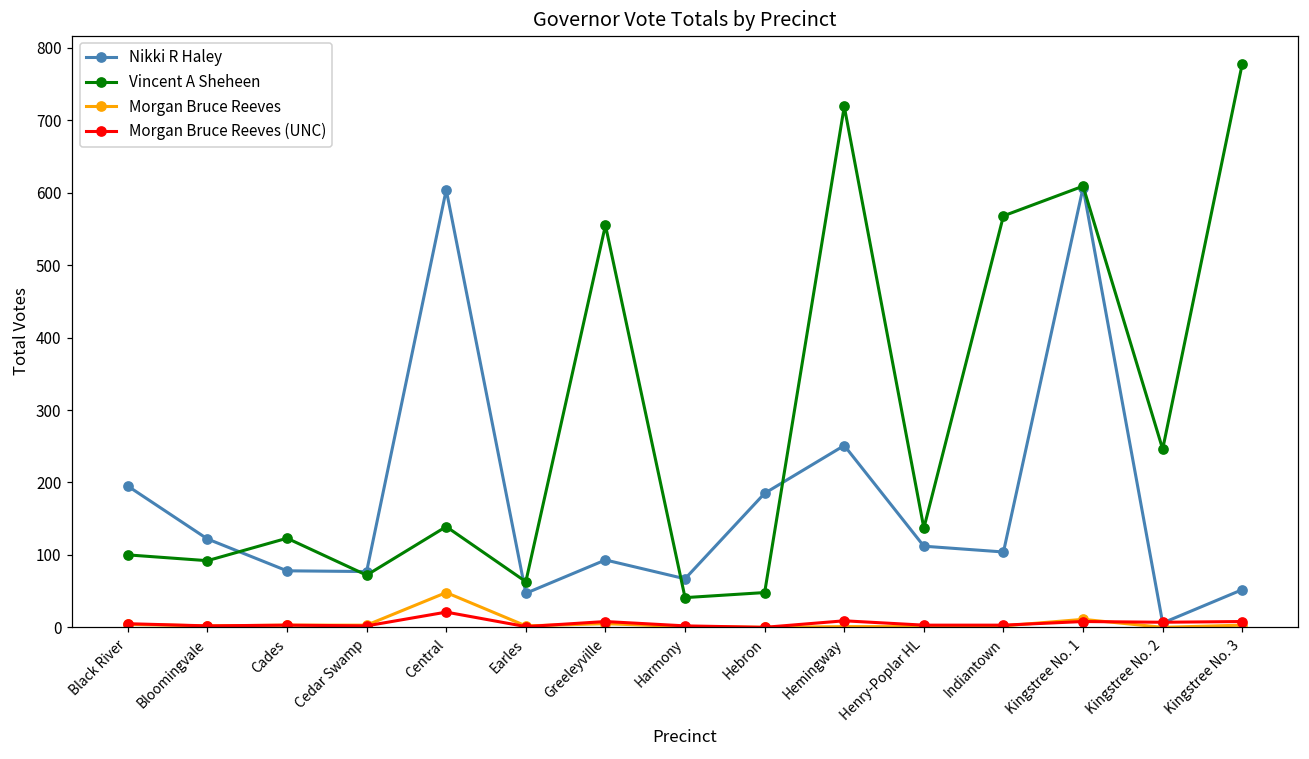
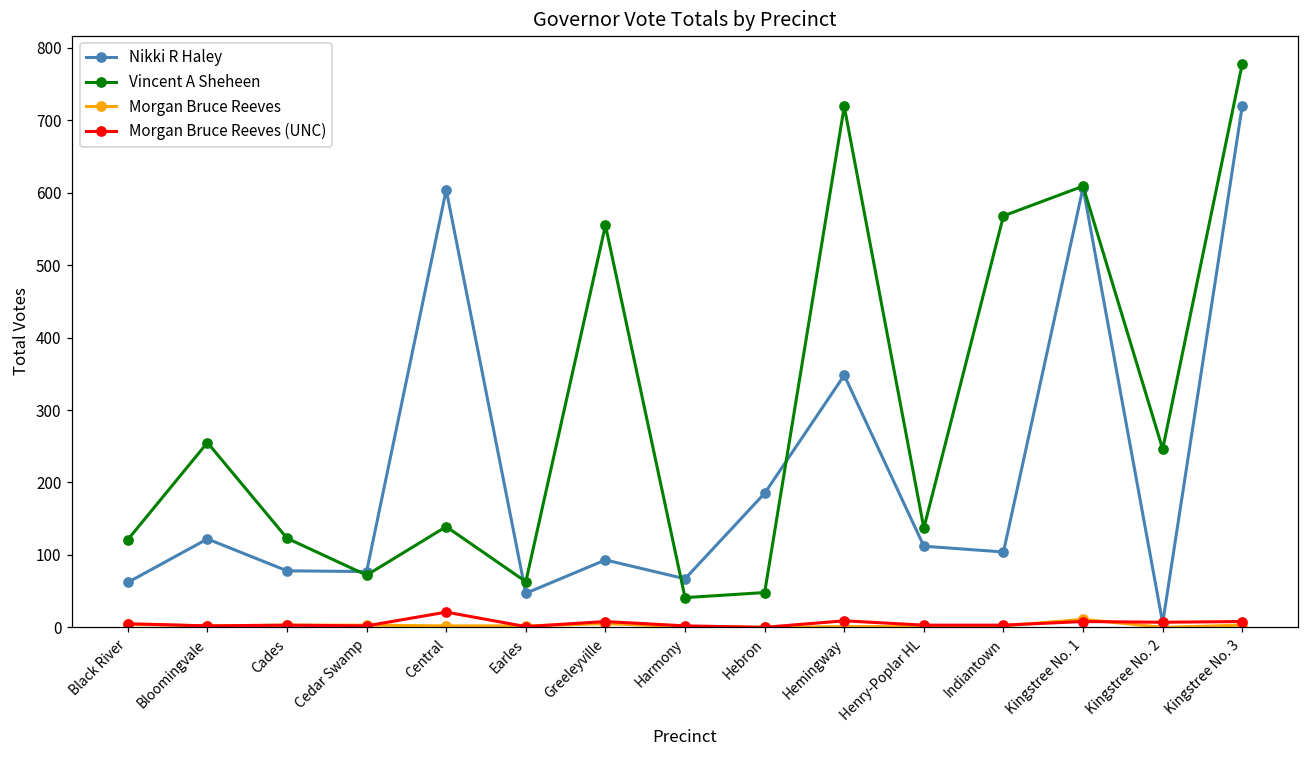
  {
    "Nikki R Haley": {
-     "Black River": 200,
+     "Black River": 60,
      "Bloomingvale": 120,
      "Cades": 80,
      "Cedar Swamp": 80,
      "Central": 600,
      "Earles": 50,
      "Greeleyville": 90,
      "Harmony": 70,
      "Hebron": 190,
-     "Hemingway": 250,
+     "Hemingway": 350,
      "Henry-Poplar HL": 110,
      "Indiantown": 100,
-     "Kingstree No. 3": 50
+     "Kingstree No. 3": 720
    },
    "Vincent A Sheheen": {
-     "Black River": 100,
-     "Bloomingvale": 90,
+     "Black River": 120,
+     "Bloomingvale": 260,
      "Cades": 120,
      "Cedar Swamp": 70,
      "Central": 140,
      "Earles": 60,
      "Greeleyville": 560,
      "Harmony": 40,
      "Hebron": 50,
      "Hemingway": 720,
      "Henry-Poplar HL": 140,
      "Indiantown": 570,
      "Kingstree No. 2": 250,
      "Kingstree No. 3": 780
    },
    "Morgan Bruce Reeves": {
-     "Central": 50,
+     "Central": 0,
      "Hemingway": 0,
      "Kingstree No. 2": 0,
      "Kingstree No. 3": 0
    },
    "Morgan Bruce Reeves (UNC)": {
      "Central": 20,
      "Hemingway": 10,
      "Kingstree No. 3": 10
    }
  }
